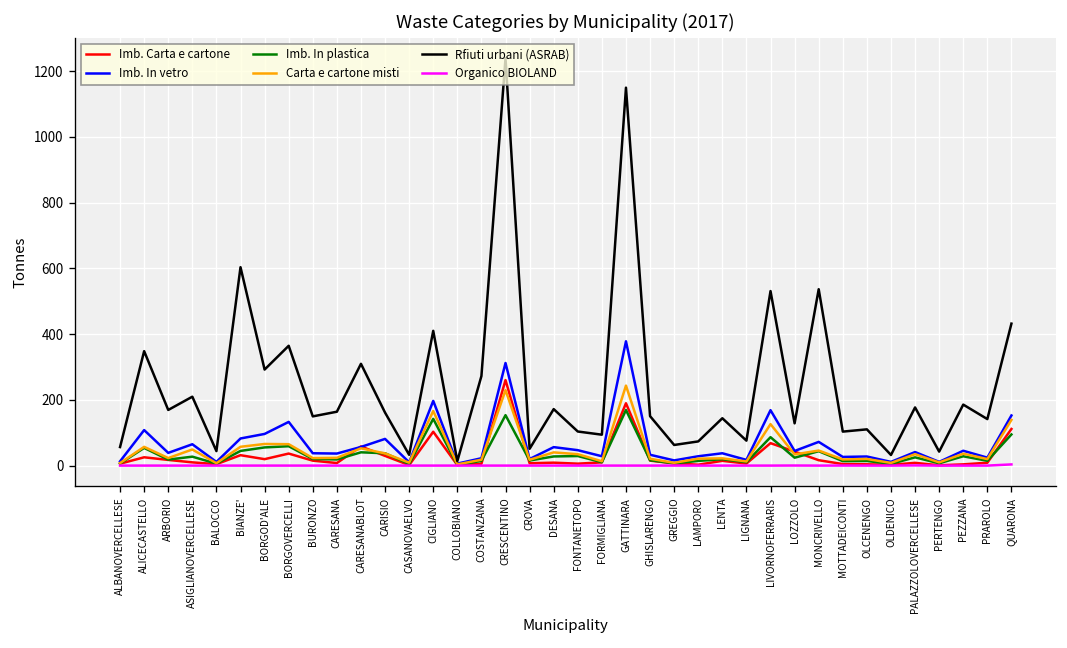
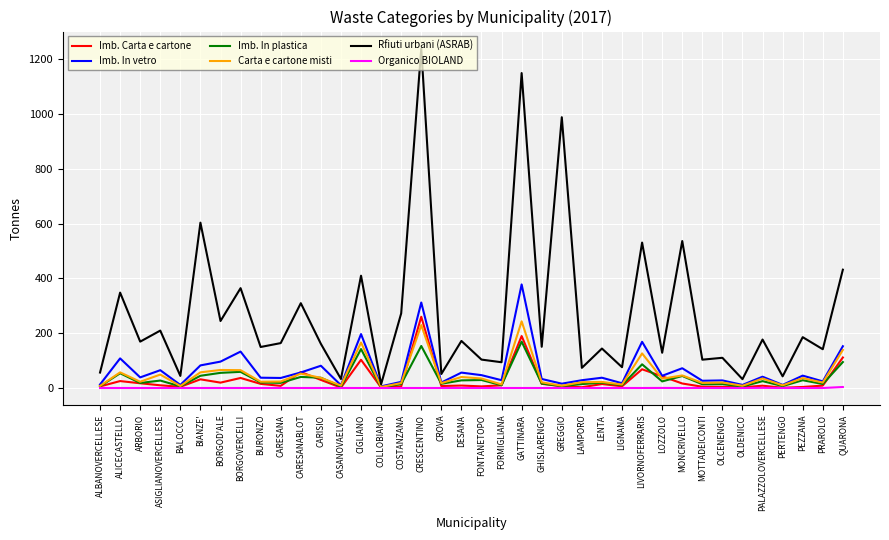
  {
    "Imb. Carta e cartone": {
      "ALICECASTELLO": 30,
      "ASIGLIANOVERCELLESE": 10,
      "BIANZE'": 30,
      "BORGOD'ALE": 20,
      "BORGOVERCELLI": 40,
      "CIGLIANO": 100,
      "CRESCENTINO": 260,
      "GATTINARA": 190,
      "LIVORNOFERRARIS": 70,
      "MONCRIVELLO": 20,
      "QUARONA": 110
    },
    "Imb. In vetro": {
      "ALICECASTELLO": 110,
      "ARBORIO": 40,
      "ASIGLIANOVERCELLESE": 60,
      "BIANZE'": 80,
      "BORGOD'ALE": 100,
      "BORGOVERCELLI": 130,
      "BURONZO": 40,
      "CARESANA": 40,
      "CARISIO": 80,
      "CIGLIANO": 200,
      "CRESCENTINO": 310,
      "DESANA": 60,
      "FONTANETOPO": 50,
      "FORMIGLIANA": 30,
      "GATTINARA": 380,
      "GHISLARENGO": 30,
      "LENTA": 40,
      "LIVORNOFERRARIS": 170,
      "MONCRIVELLO": 70,
      "QUARONA": 150
    },
    "Imb. In plastica": {
      "ASIGLIANOVERCELLESE": 30,
      "BIANZE'": 40,
      "BORGOD'ALE": 60,
      "CARESANABLOT": 40,
      "CIGLIANO": 140,
      "CRESCENTINO": 150,
      "DESANA": 30,
      "GATTINARA": 170,
      "LIVORNOFERRARIS": 90,
      "LOZZOLO": 20,
      "PALAZZOLOVERCELLESE": 30,
      "QUARONA": 90
    },
    "Carta e cartone misti": {
      "ASIGLIANOVERCELLESE": 50,
      "BIANZE'": 60,
      "BORGOD'ALE": 70,
      "CIGLIANO": 170,
      "CRESCENTINO": 230,
      "DESANA": 40,
      "GATTINARA": 240,
      "LIVORNOFERRARIS": 130,
      "QUARONA": 140
    },
    "Rfiuti urbani (ASRAB)": {
      "ALBANOVERCELLESE": 60,
      "ALICECASTELLO": 350,
      "ARBORIO": 170,
      "ASIGLIANOVERCELLESE": 210,
      "BALOCCO": 40,
      "BIANZE'": 600,
-     "BORGOD'ALE": 290,
+     "BORGOD'ALE": 240,
      "BORGOVERCELLI": 360,
      "BURONZO": 150,
      "CARESANA": 160,
      "CARESANABLOT": 310,
      "CARISIO": 160,
      "CASANOVAELVO": 30,
      "CIGLIANO": 410,
      "COSTANZANA": 270,
      "CROVA": 50,
      "DESANA": 170,
      "FONTANETOPO": 100,
      "FORMIGLIANA": 90,
      "GATTINARA": 1150,
      "GHISLARENGO": 150,
-     "GREGGIO": 60,
+     "GREGGIO": 990,
      "LAMPORO": 70,
      "LENTA": 140,
      "LIGNANA": 80,
      "LIVORNOFERRARIS": 530,
      "LOZZOLO": 130,
      "MONCRIVELLO": 540,
      "MOTTADEICONTI": 100,
      "OLCENENGO": 110,
      "OLDENICO": 30,
      "PALAZZOLOVERCELLESE": 180,
      "PERTENGO": 40,
      "PEZZANA": 190,
      "PRAROLO": 140,
      "QUARONA": 430
    },
    "Organico BIOLAND": {
      "ALICECASTELLO": 0,
      "ARBORIO": 0,
      "ASIGLIANOVERCELLESE": 0,
      "BIANZE'": 0,
      "BORGOD'ALE": 0,
      "BORGOVERCELLI": 0,
      "BURONZO": 0,
      "CARESANABLOT": 0,
      "CARISIO": 0,
      "CIGLIANO": 0,
      "CRESCENTINO": 0,
      "FORMIGLIANA": 0,
      "GATTINARA": 0,
      "GHISLARENGO": 0,
      "LENTA": 0,
      "LIVORNOFERRARIS": 0,
      "LOZZOLO": 0,
      "MONCRIVELLO": 0,
      "QUARONA": 0
    }
  }
